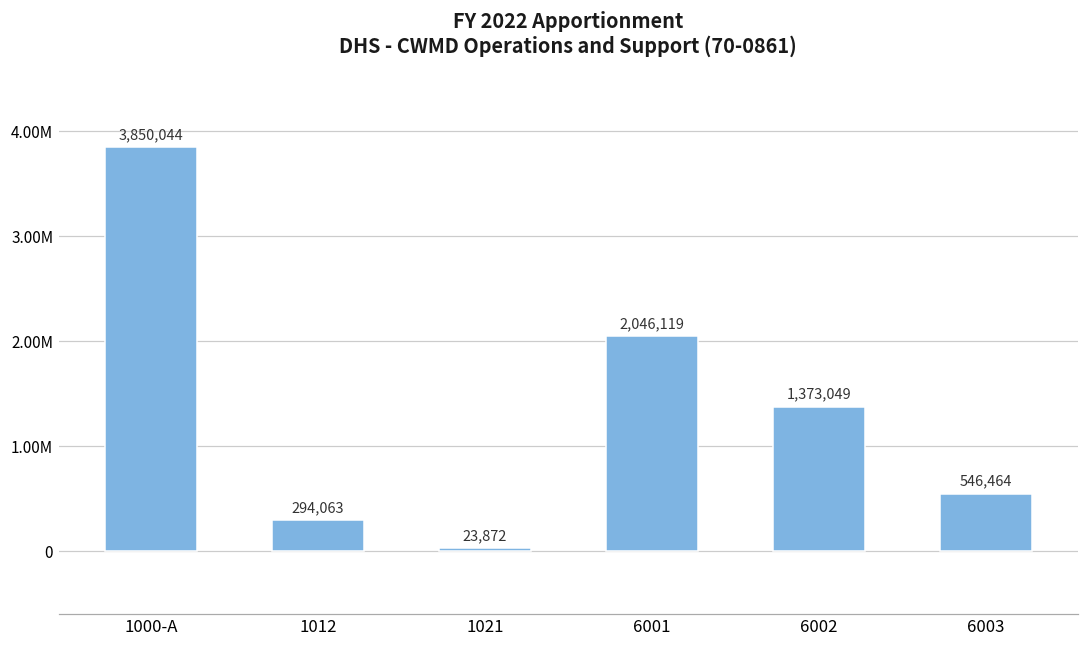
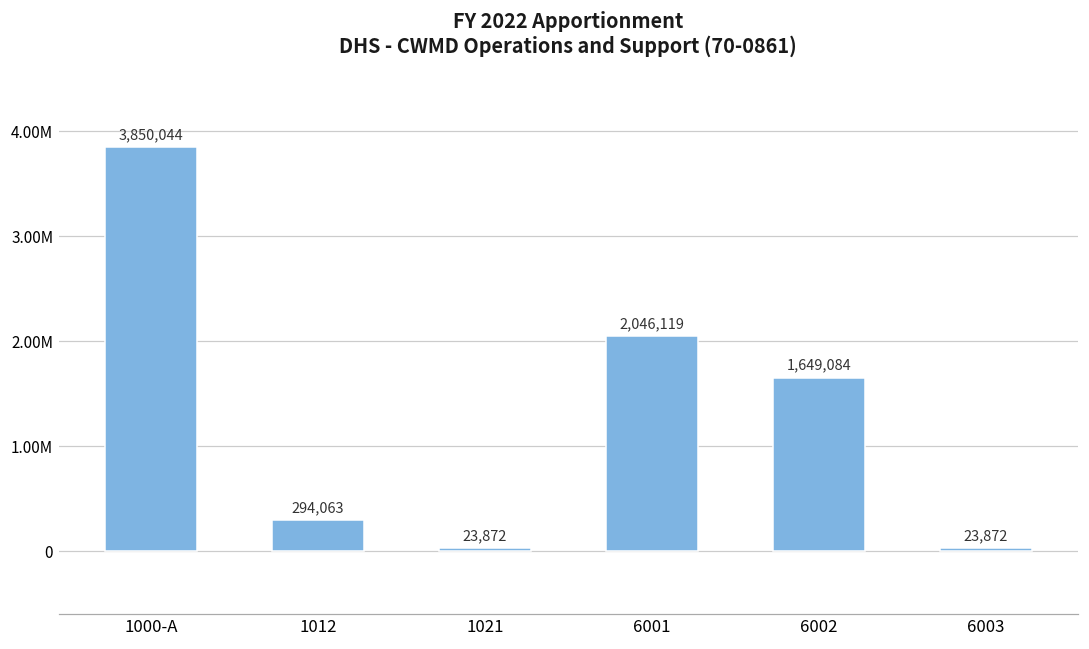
  {
    "1000-A": "3,850,044",
    "1012": "294,063",
    "1021": "23,872",
    "6001": "2,046,119",
-   "6002": "1,373,049",
-   "6003": "546,464"
+   "6002": "1,649,084",
+   "6003": "23,872"
  }
